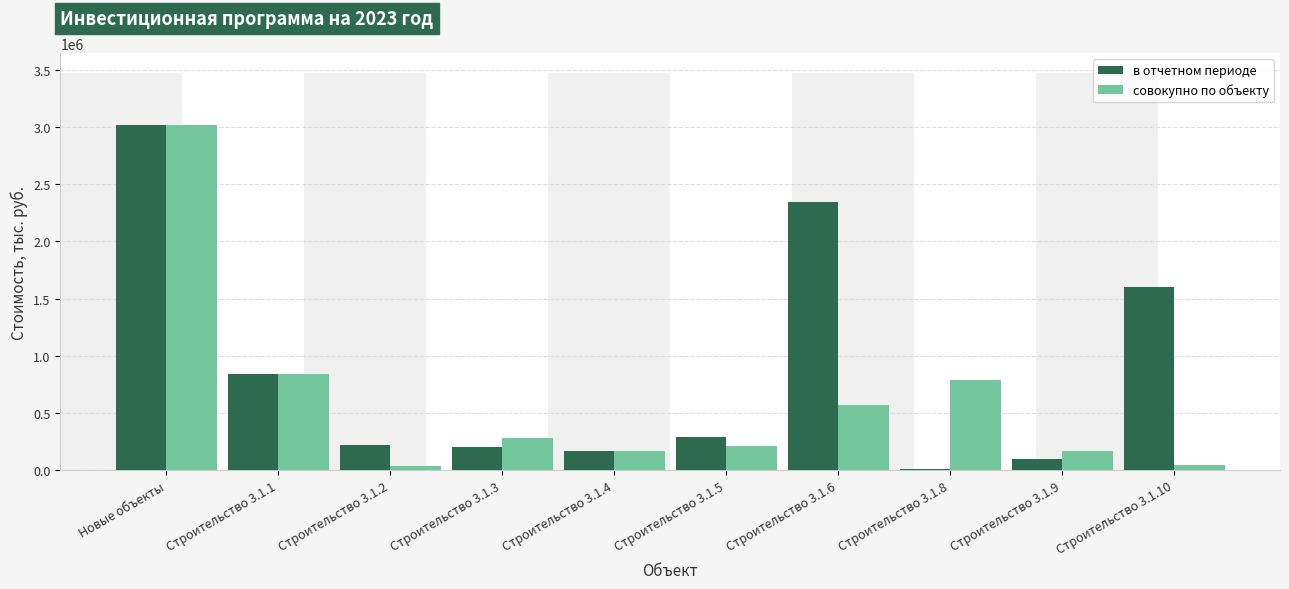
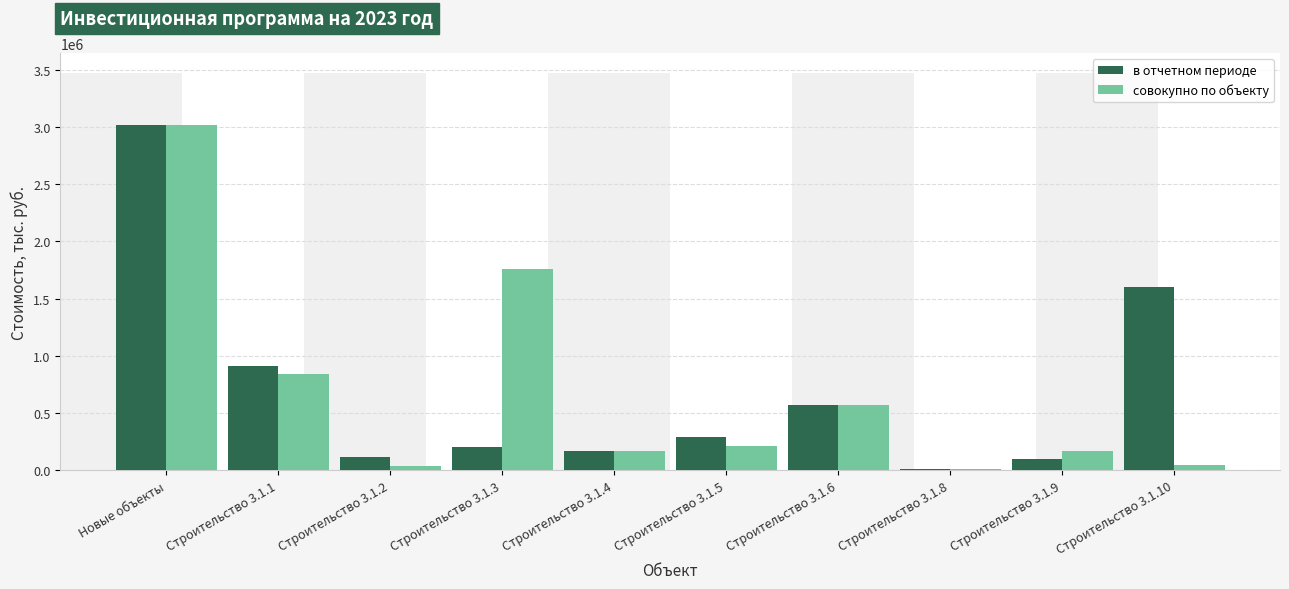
  {
    "в отчетном периоде": {
      "Новые объекты": 3020000,
-     "Строительство 3.1.1": 840000,
-     "Строительство 3.1.2": 220000,
+     "Строительство 3.1.1": 910000,
+     "Строительство 3.1.2": 120000,
      "Строительство 3.1.3": 200000,
      "Строительство 3.1.4": 170000,
      "Строительство 3.1.5": 290000,
-     "Строительство 3.1.6": 2340000,
+     "Строительство 3.1.6": 570000,
      "Строительство 3.1.9": 100000,
      "Строительство 3.1.10": 1600000
    },
    "совокупно по объекту": {
      "Новые объекты": 3020000,
      "Строительство 3.1.1": 840000,
      "Строительство 3.1.2": 40000,
-     "Строительство 3.1.3": 280000,
+     "Строительство 3.1.3": 1760000,
      "Строительство 3.1.4": 170000,
      "Строительство 3.1.5": 210000,
      "Строительство 3.1.6": 570000,
-     "Строительство 3.1.8": 780000,
+     "Строительство 3.1.8": 10000,
      "Строительство 3.1.9": 170000,
      "Строительство 3.1.10": 50000
    }
  }
